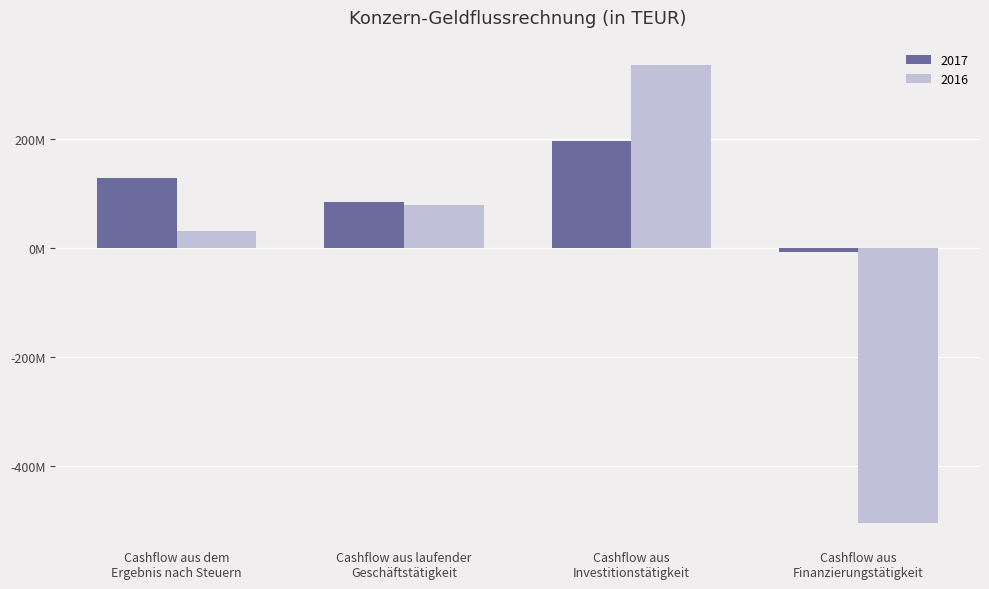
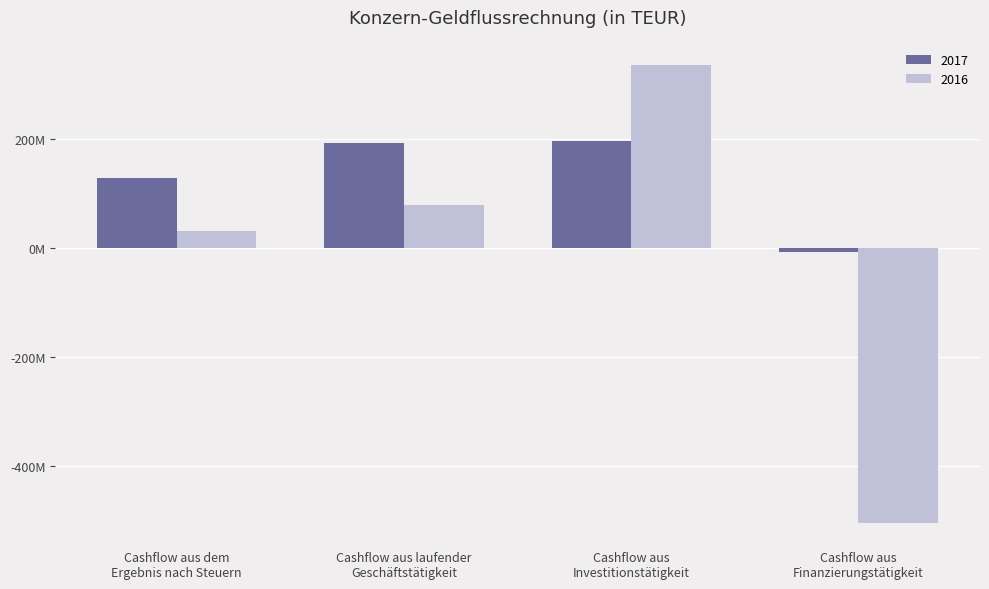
  {
    "2017": {
      "Cashflow aus dem Ergebnis nach Steuern": 130000000,
-     "Cashflow aus laufender Geschäftstätigkeit": 80000000,
+     "Cashflow aus laufender Geschäftstätigkeit": 190000000,
      "Cashflow aus Investitionstätigkeit": 200000000,
      "Cashflow aus Finanzierungstätigkeit": -10000000
    },
    "2016": {
      "Cashflow aus dem Ergebnis nach Steuern": 30000000,
      "Cashflow aus laufender Geschäftstätigkeit": 80000000,
      "Cashflow aus Investitionstätigkeit": 330000000,
      "Cashflow aus Finanzierungstätigkeit": -500000000
    }
  }
